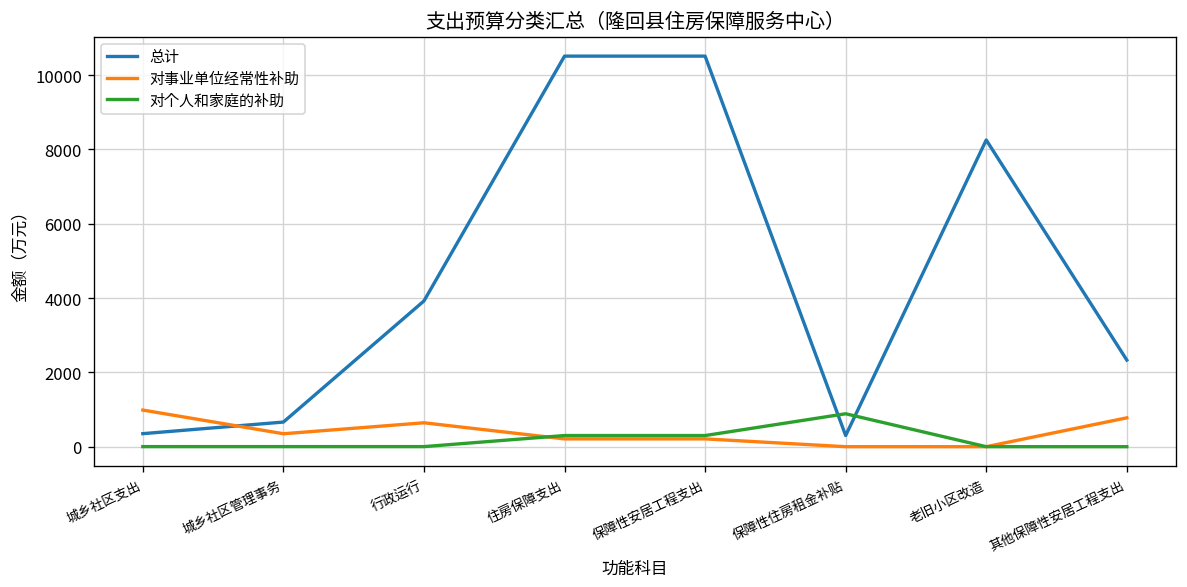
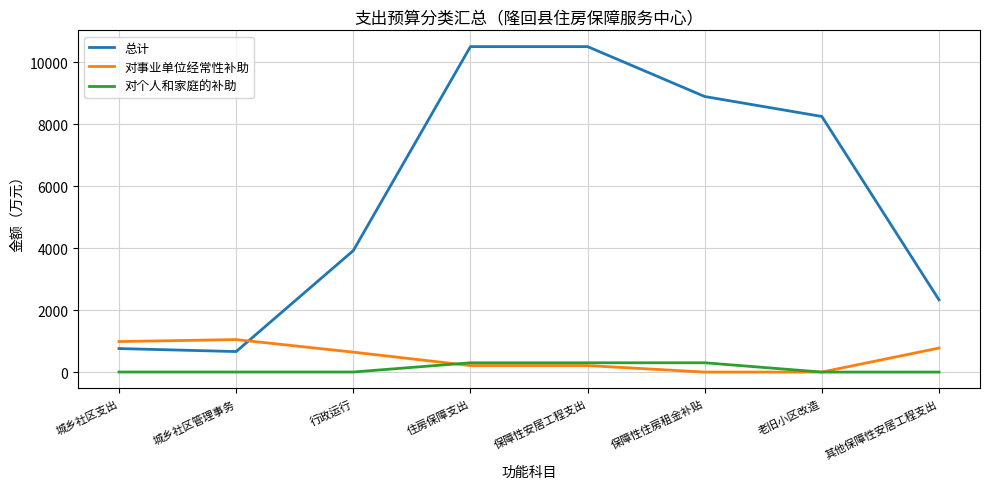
  {
    "总计": {
-     "城乡社区支出": 400,
+     "城乡社区支出": 800,
      "城乡社区管理事务": 700,
      "行政运行": 3900,
      "住房保障支出": 10500,
      "保障性安居工程支出": 10500,
-     "保障性住房租金补贴": 300,
+     "保障性住房租金补贴": 8900,
      "老旧小区改造": 8300,
      "其他保障性安居工程支出": 2300
    },
    "对事业单位经常性补助": {
      "城乡社区支出": 1000,
-     "城乡社区管理事务": 300,
+     "城乡社区管理事务": 1000,
      "行政运行": 600,
      "住房保障支出": 200,
      "保障性安居工程支出": 200,
      "保障性住房租金补贴": 0,
      "其他保障性安居工程支出": 800
    },
    "对个人和家庭的补助": {
      "城乡社区支出": 0,
      "城乡社区管理事务": 0,
      "行政运行": 0,
      "住房保障支出": 300,
      "保障性安居工程支出": 300,
-     "保障性住房租金补贴": 900,
+     "保障性住房租金补贴": 300,
      "其他保障性安居工程支出": 0
    }
  }
